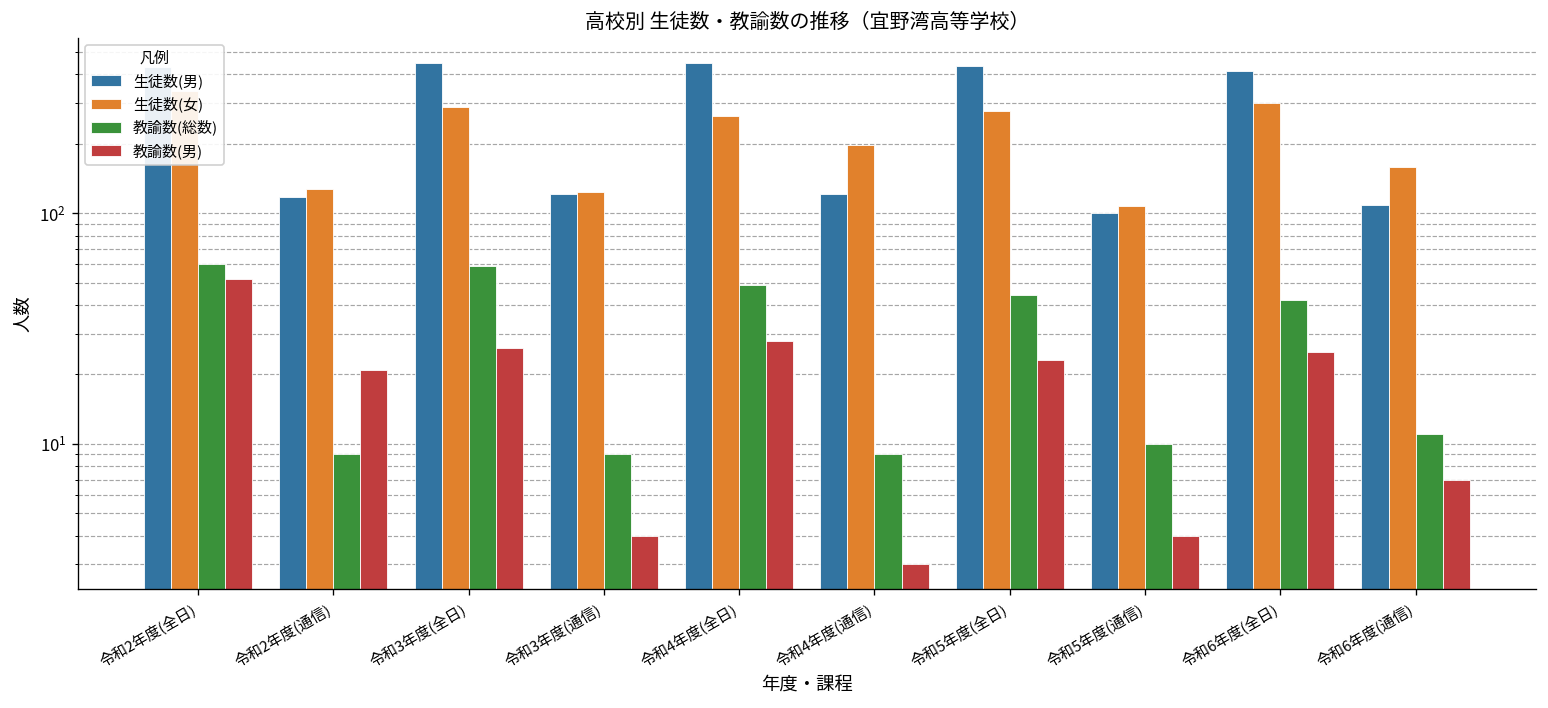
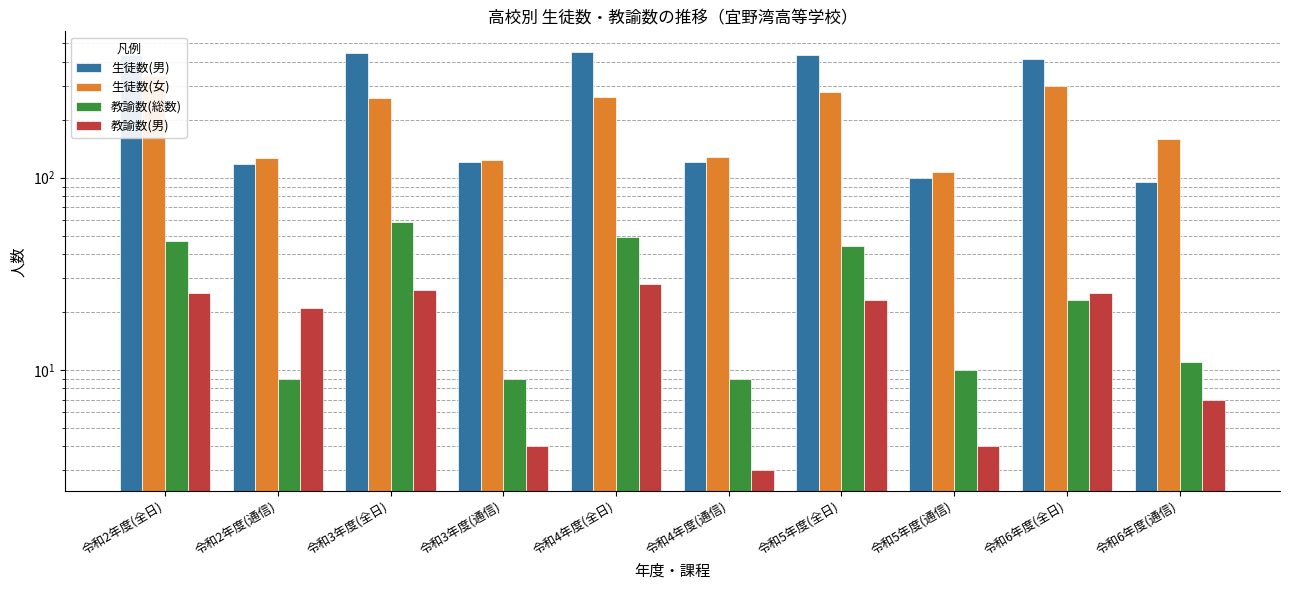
  {
    "生徒数(男)": {
      "令和2年度(通信)": 120,
      "令和3年度(全日)": 450,
      "令和3年度(通信)": 120,
      "令和4年度(全日)": 450,
      "令和4年度(通信)": 120,
      "令和5年度(全日)": 440,
      "令和5年度(通信)": 100,
      "令和6年度(全日)": 420,
-     "令和6年度(通信)": 110
+     "令和6年度(通信)": 100
    },
    "生徒数(女)": {
      "令和2年度(通信)": 130,
-     "令和3年度(全日)": 290,
+     "令和3年度(全日)": 260,
      "令和3年度(通信)": 120,
      "令和4年度(全日)": 260,
-     "令和4年度(通信)": 200,
+     "令和4年度(通信)": 130,
      "令和5年度(全日)": 280,
      "令和5年度(通信)": 110,
      "令和6年度(全日)": 300,
      "令和6年度(通信)": 160
    },
    "教諭数(総数)": {
-     "令和2年度(全日)": 60,
+     "令和2年度(全日)": 47,
      "令和2年度(通信)": 9,
      "令和3年度(全日)": 59,
      "令和3年度(通信)": 9,
      "令和4年度(全日)": 49,
      "令和4年度(通信)": 9,
      "令和5年度(全日)": 44,
      "令和5年度(通信)": 10,
-     "令和6年度(全日)": 42,
+     "令和6年度(全日)": 23,
      "令和6年度(通信)": 11
    },
    "教諭数(男)": {
-     "令和2年度(全日)": 52,
+     "令和2年度(全日)": 25,
      "令和2年度(通信)": 21,
      "令和3年度(全日)": 26,
      "令和3年度(通信)": 4,
      "令和4年度(全日)": 28,
      "令和4年度(通信)": 3,
      "令和5年度(全日)": 23,
      "令和5年度(通信)": 4,
      "令和6年度(全日)": 25,
      "令和6年度(通信)": 7
    }
  }
